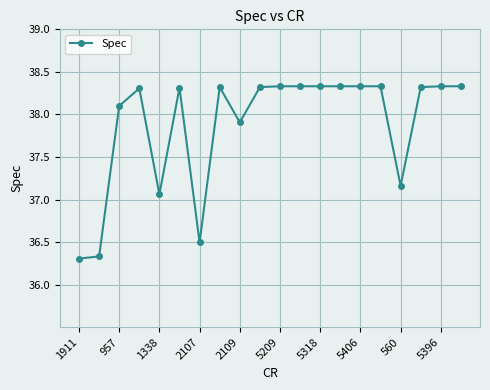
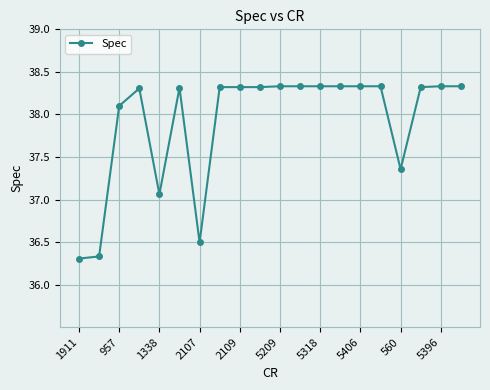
  {
    "1911": 36.3,
    "957": 38.1,
    "1338": 37.1,
    "2107": 36.5,
-   "2109": 37.9,
+   "2109": 38.3,
    "5209": 38.3,
    "5318": 38.3,
    "5406": 38.3,
-   "560": 37.2,
+   "560": 37.4,
    "5396": 38.3
  }
